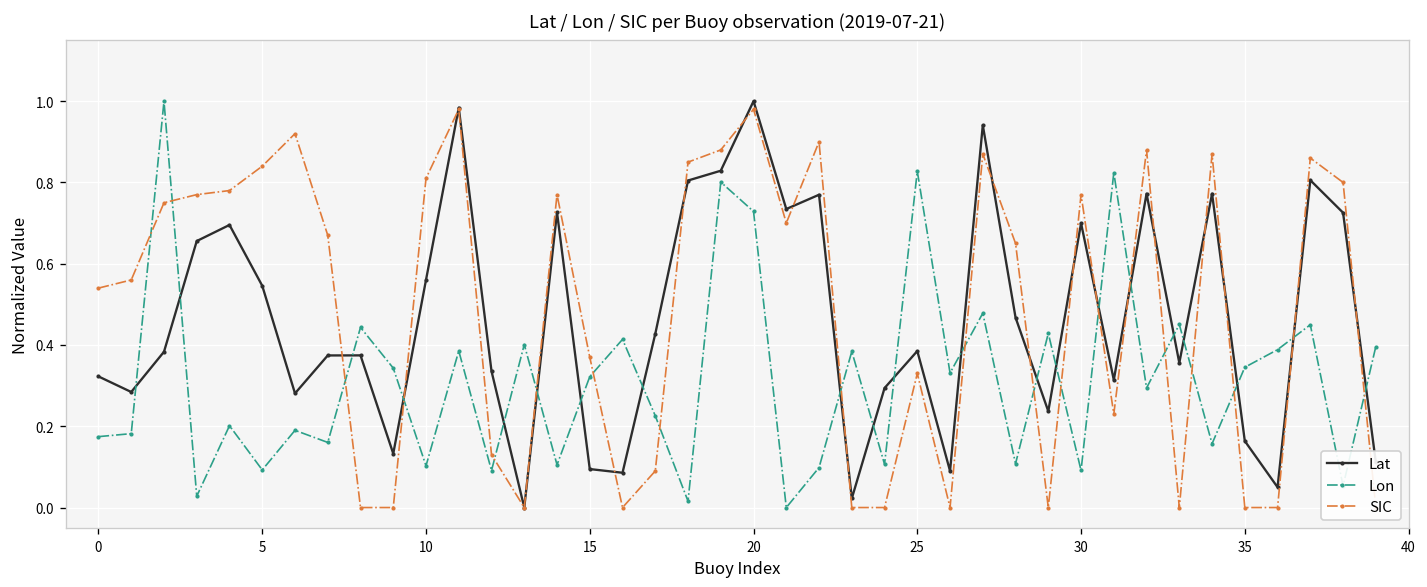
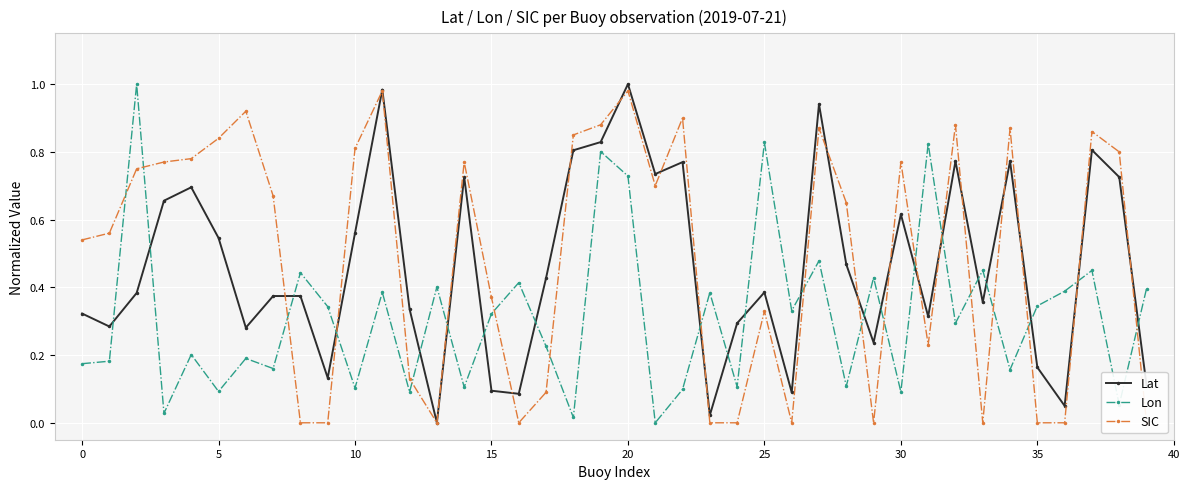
  {
    "Lat": {
      "0": 0.32,
      "5": 0.55,
      "10": 0.56,
      "15": 0.09,
      "20": 1.00,
      "25": 0.39,
-     "30": 0.70,
+     "30": 0.62,
      "35": 0.16
    },
    "Lon": {
      "0": 0.17,
      "5": 0.09,
      "10": 0.10,
      "15": 0.32,
      "20": 0.73,
      "25": 0.83,
      "30": 0.09,
      "35": 0.35
    },
    "SIC": {
      "0": 0.54,
      "5": 0.84,
      "10": 0.81,
      "15": 0.37,
      "20": 0.98,
      "25": 0.33,
      "30": 0.77,
      "35": 0.00
    }
  }
